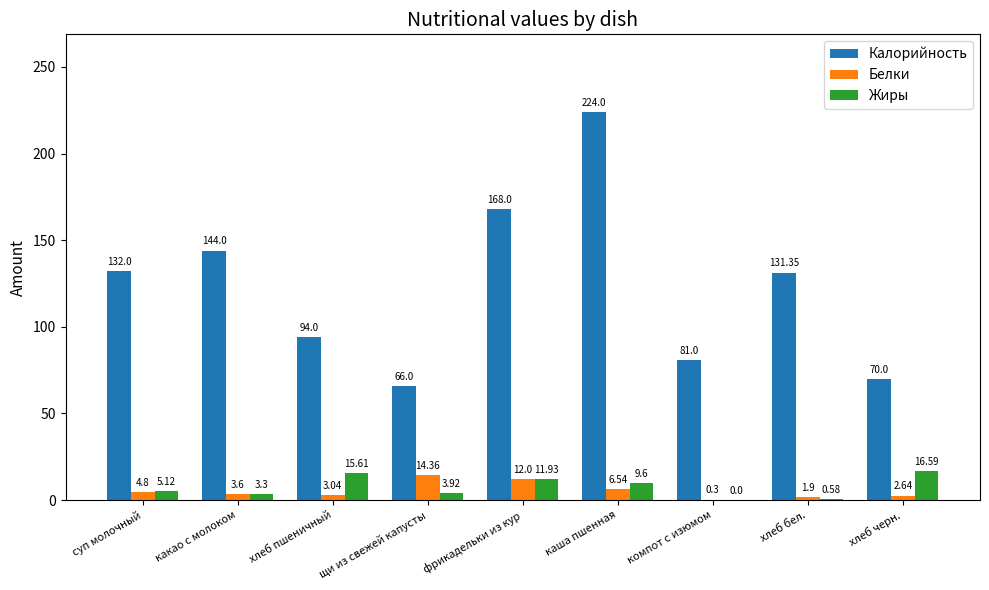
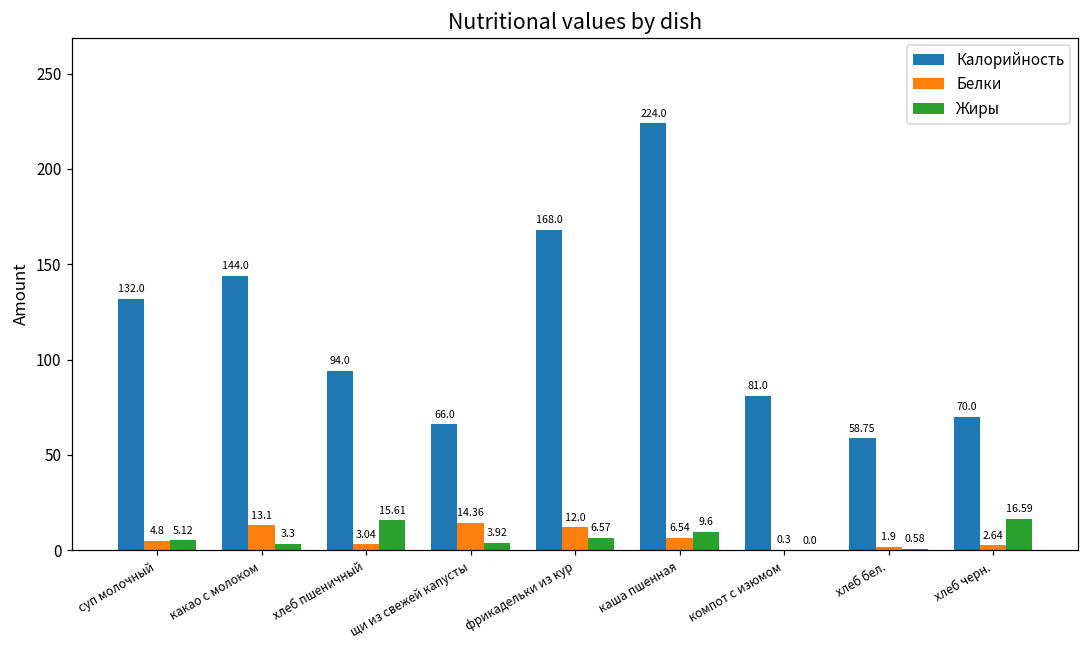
  {
    "Калорийность": {
      "суп молочный": 132.0,
      "какао с молоком": 144.0,
      "хлеб пшеничный": 94.0,
      "щи из свежей капусты": 66.0,
      "фрикадельки из кур": 168.0,
      "каша пшенная": 224.0,
      "компот с изюмом": 81.0,
-     "хлеб бел.": 131.35,
+     "хлеб бел.": 58.75,
      "хлеб черн.": 70.0
    },
    "Белки": {
      "суп молочный": 4.8,
-     "какао с молоком": 3.6,
+     "какао с молоком": 13.1,
      "хлеб пшеничный": 3.04,
      "щи из свежей капусты": 14.36,
      "фрикадельки из кур": 12.0,
      "каша пшенная": 6.54,
      "компот с изюмом": 0.3,
      "хлеб бел.": 1.9,
      "хлеб черн.": 2.64
    },
    "Жиры": {
      "суп молочный": 5.12,
      "какао с молоком": 3.3,
      "хлеб пшеничный": 15.61,
      "щи из свежей капусты": 3.92,
-     "фрикадельки из кур": 11.93,
+     "фрикадельки из кур": 6.57,
      "каша пшенная": 9.6,
      "компот с изюмом": 0.0,
      "хлеб бел.": 0.58,
      "хлеб черн.": 16.59
    }
  }
